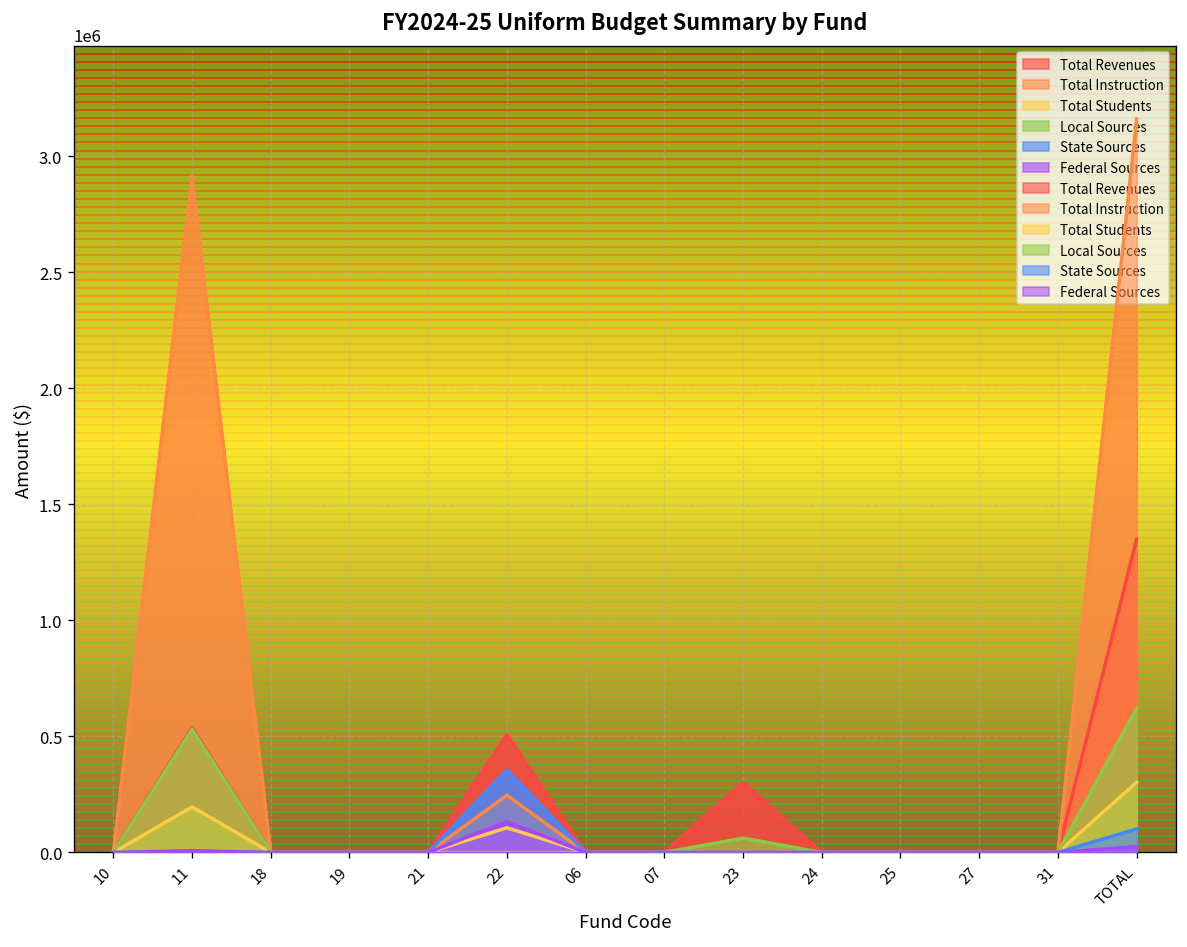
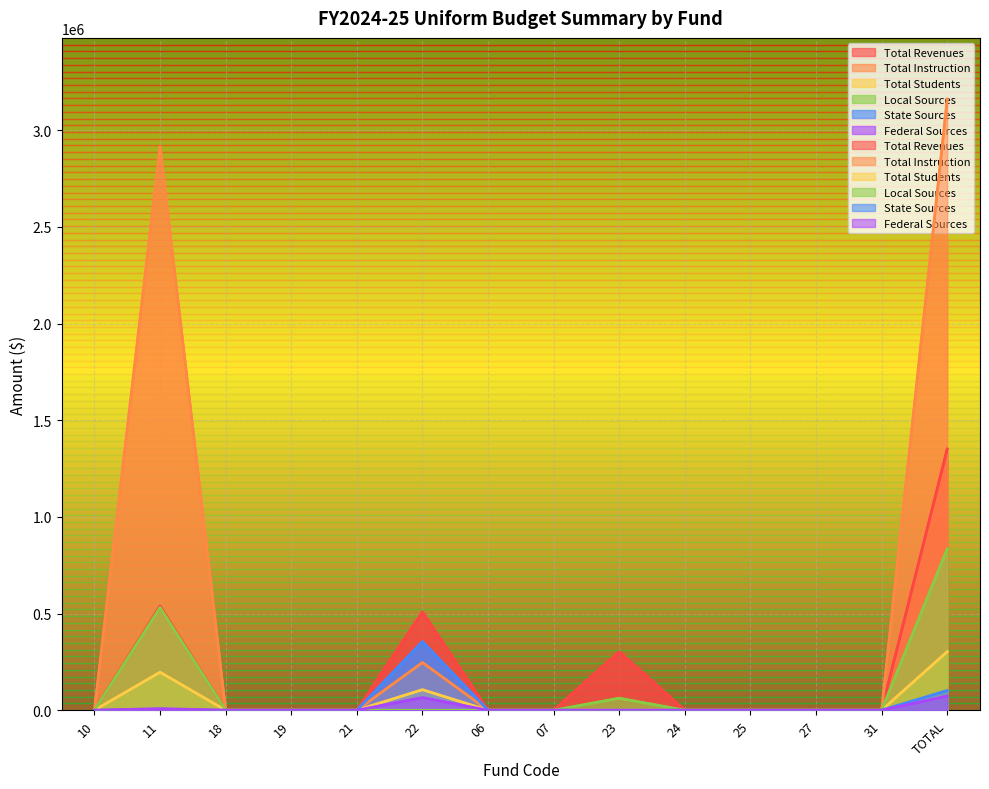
  {
    "Local Sources": {
      "22": 0,
      "23": 60000,
-     "TOTAL": 620000
+     "TOTAL": 830000
    },
    "State Sources": {
      "22": 360000,
      "TOTAL": 100000
    },
    "Federal Sources": {
-     "22": 130000,
-     "TOTAL": 30000
+     "22": 70000,
+     "TOTAL": 70000
    }
  }
